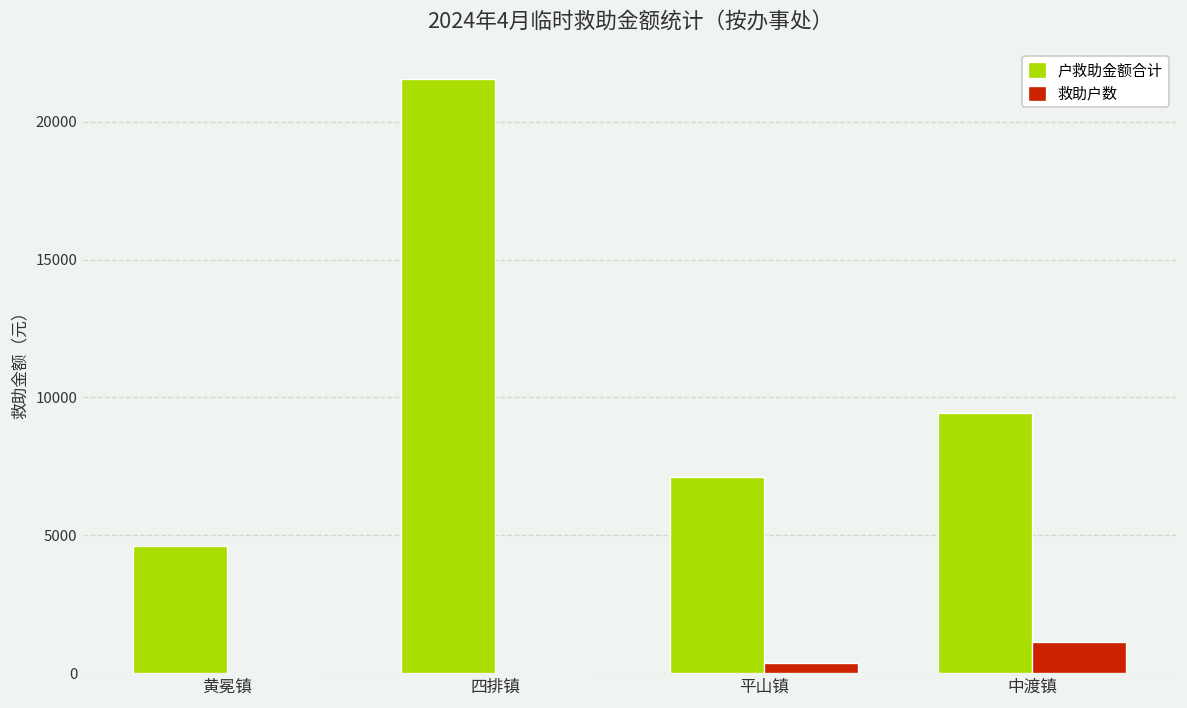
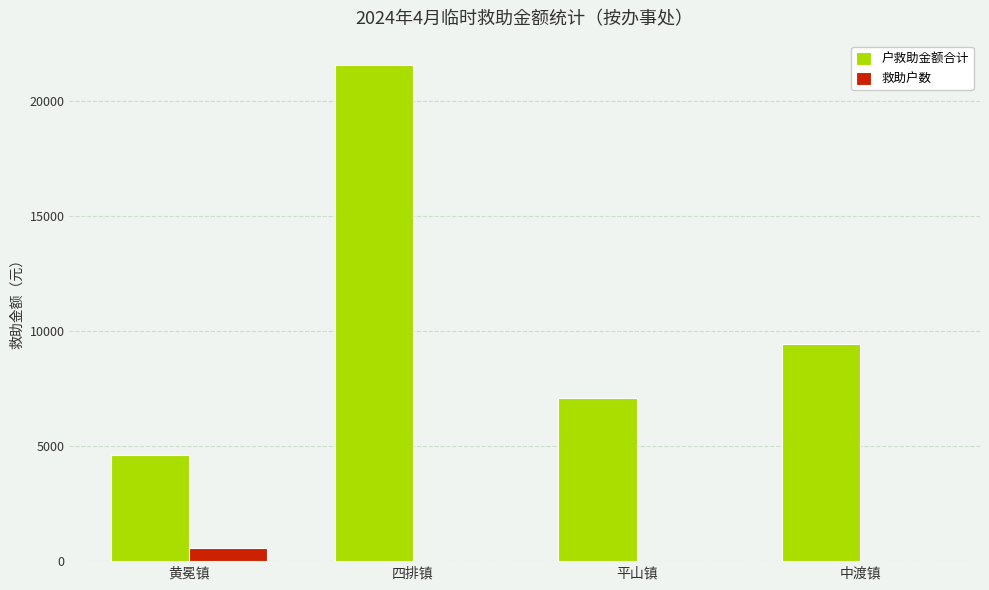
  {
    "户救助金额合计": {
      "黄冕镇": 4600,
      "四排镇": 21600,
      "平山镇": 7100,
      "中渡镇": 9400
    },
    "救助户数": {
-     "黄冕镇": 0,
-     "平山镇": 400,
-     "中渡镇": 1200
+     "黄冕镇": 600,
+     "平山镇": 0,
+     "中渡镇": 0
    }
  }
